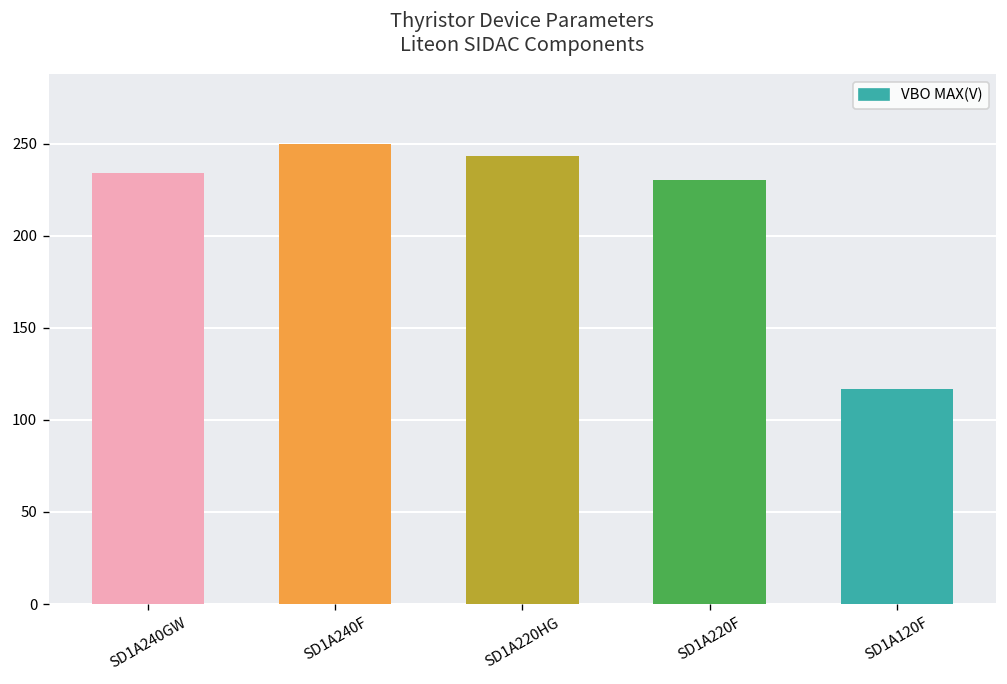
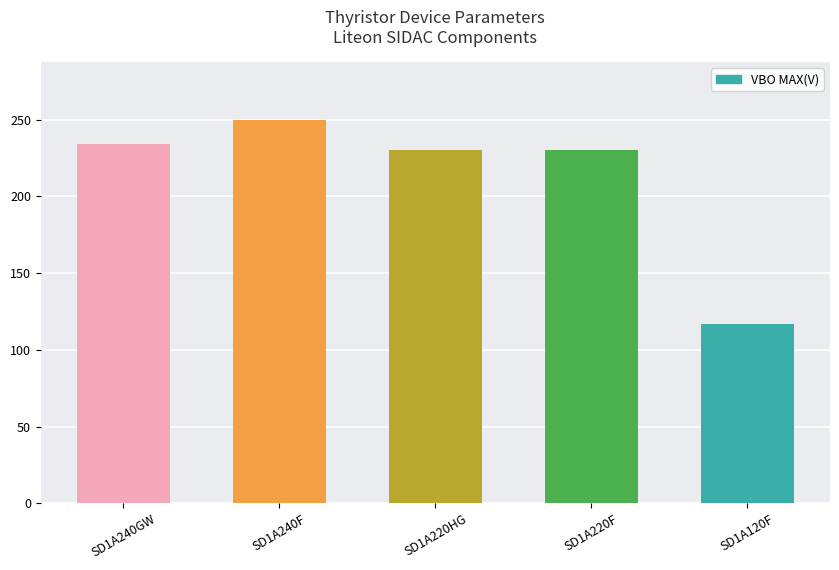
  {
    "SD1A240GW": 234,
    "SD1A240F": 250,
-   "SD1A220HG": 243,
+   "SD1A220HG": 230,
    "SD1A220F": 230,
    "SD1A120F": 117
  }
